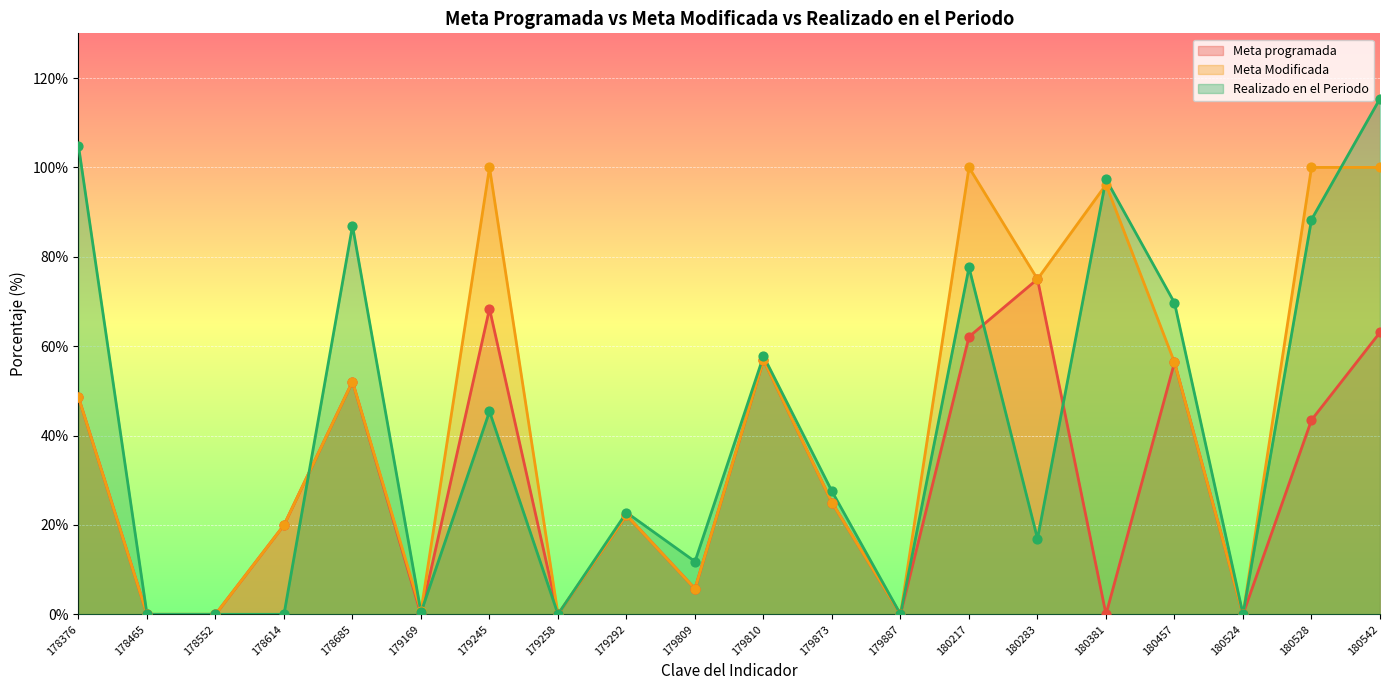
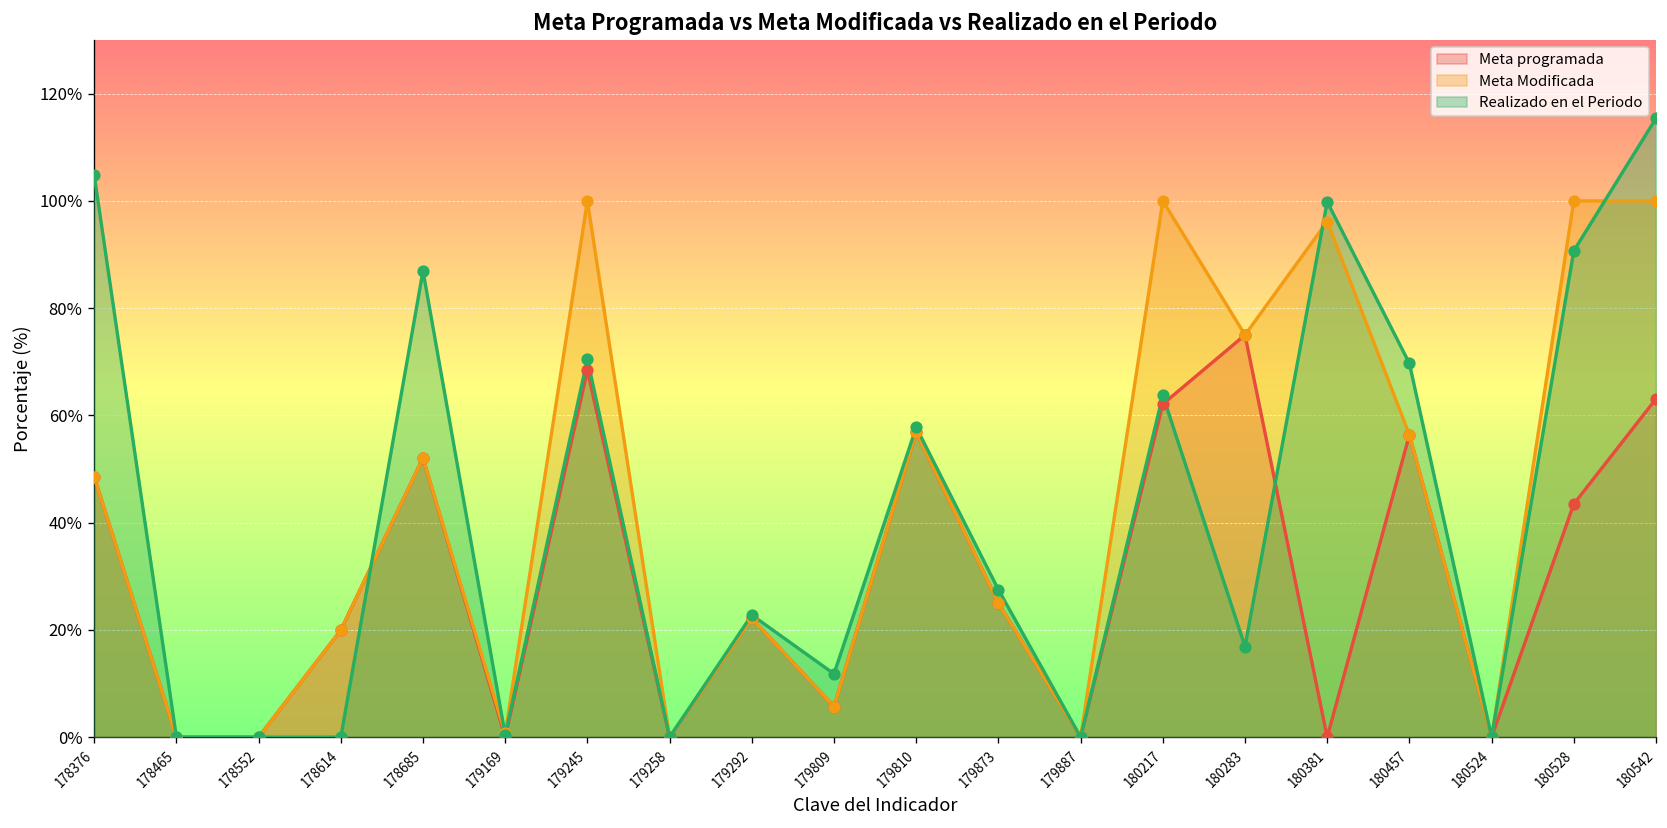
  {
    "Realizado en el Periodo": {
      "178376": "105%",
      "178614": "0%",
      "178685": "87%",
-     "179245": "45%",
+     "179245": "70%",
      "179292": "23%",
      "179809": "12%",
      "179810": "58%",
      "179873": "28%",
-     "180217": "78%",
+     "180217": "64%",
      "180283": "17%",
-     "180381": "97%",
+     "180381": "100%",
      "180457": "70%",
-     "180528": "88%",
+     "180528": "91%",
      "180542": "115%"
    }
  }
